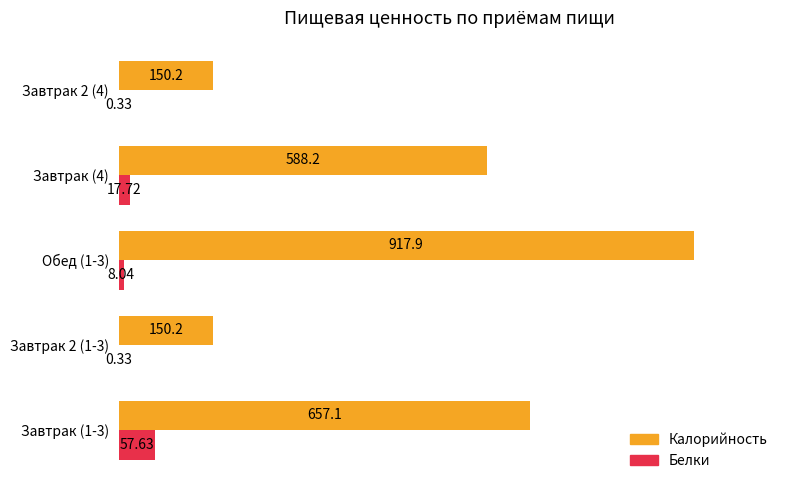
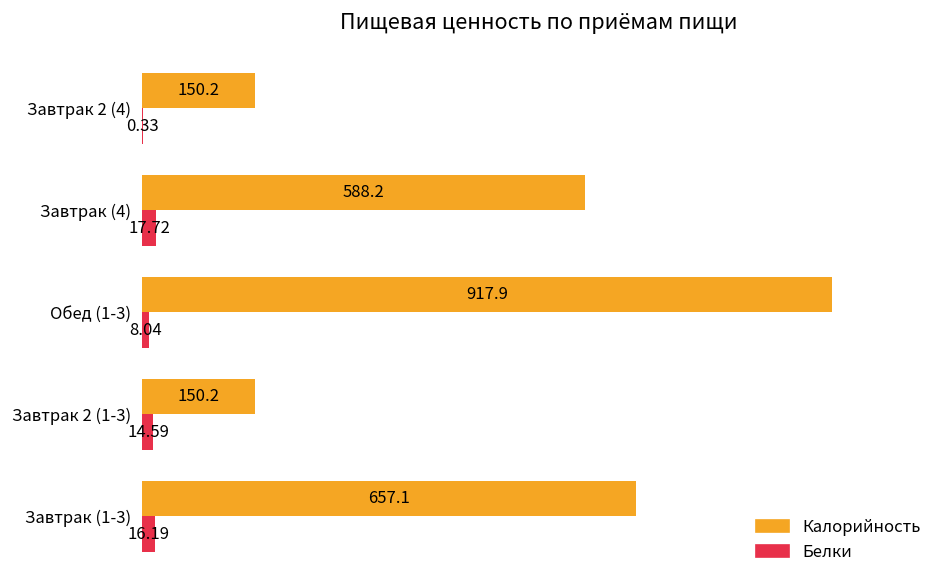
  {
    "Калорийность": {
      "Завтрак 2 (4)": 150.2,
      "Завтрак (4)": 588.2,
      "Обед (1-3)": 917.9,
      "Завтрак 2 (1-3)": 150.2,
      "Завтрак (1-3)": 657.1
    },
    "Белки": {
      "Завтрак 2 (4)": 0.33,
      "Завтрак (4)": 17.72,
      "Обед (1-3)": 8.04,
-     "Завтрак 2 (1-3)": 0.33,
-     "Завтрак (1-3)": 57.63
+     "Завтрак 2 (1-3)": 14.59,
+     "Завтрак (1-3)": 16.19
    }
  }
